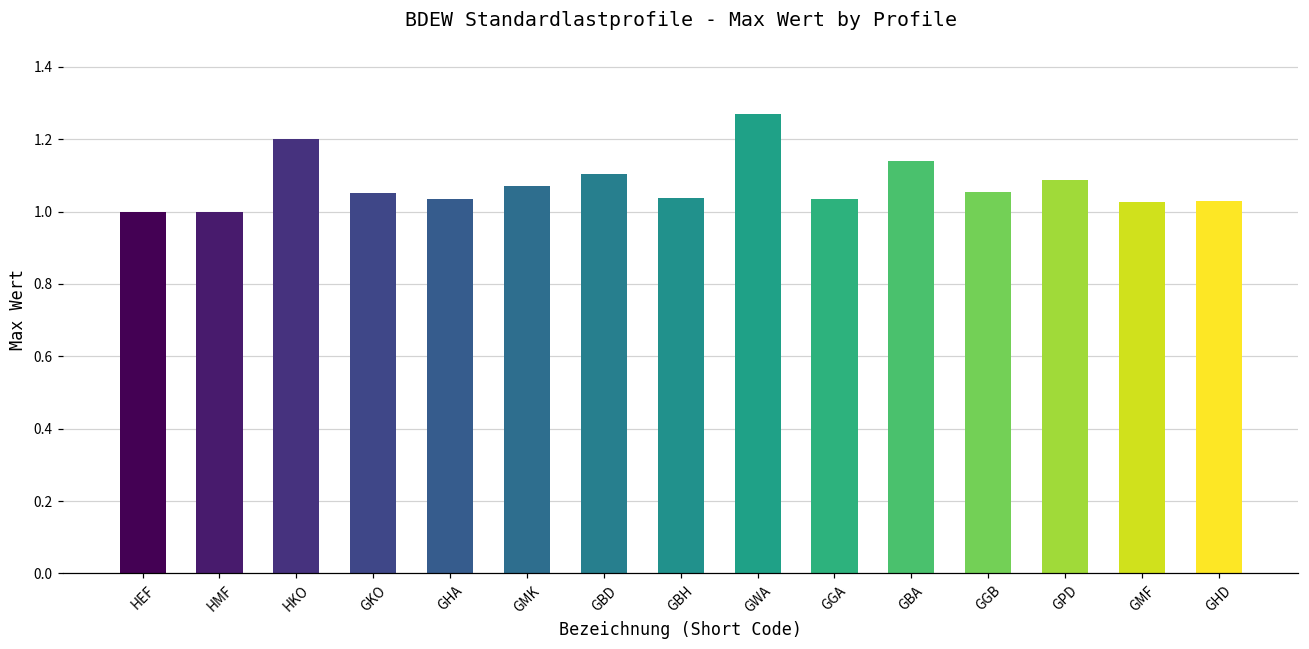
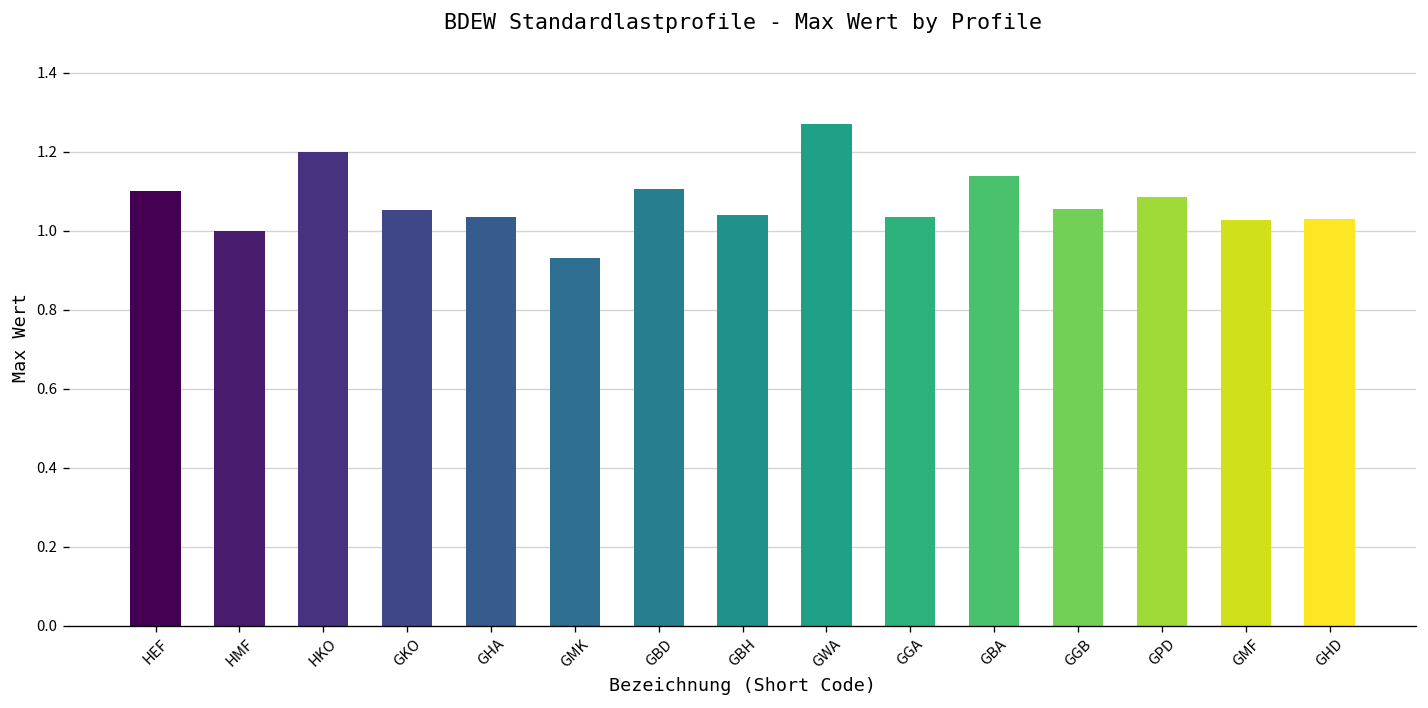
  {
-   "HEF": 1.0,
+   "HEF": 1.1,
    "HMF": 1.00,
    "HKO": 1.20,
    "GKO": 1.05,
    "GHA": 1.04,
-   "GMK": 1.07,
+   "GMK": 0.93,
    "GBD": 1.11,
    "GBH": 1.04,
    "GWA": 1.27,
    "GGA": 1.04,
    "GBA": 1.14,
    "GGB": 1.06,
    "GPD": 1.09,
    "GMF": 1.03,
    "GHD": 1.03
  }
